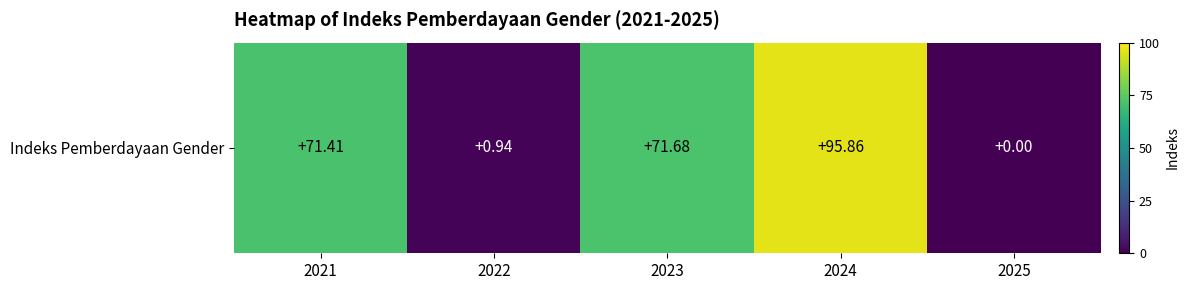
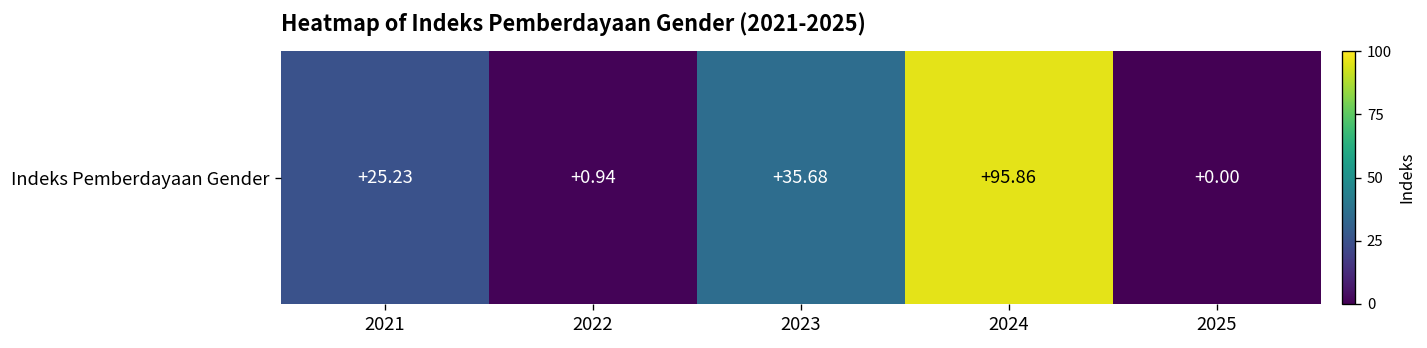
  {
    "Indeks Pemberdayaan Gender": {
-     "2021": "+71.41",
+     "2021": "+25.23",
      "2022": "+0.94",
-     "2023": "+71.68",
+     "2023": "+35.68",
      "2024": "+95.86",
      "2025": "+0.00"
    }
  }
